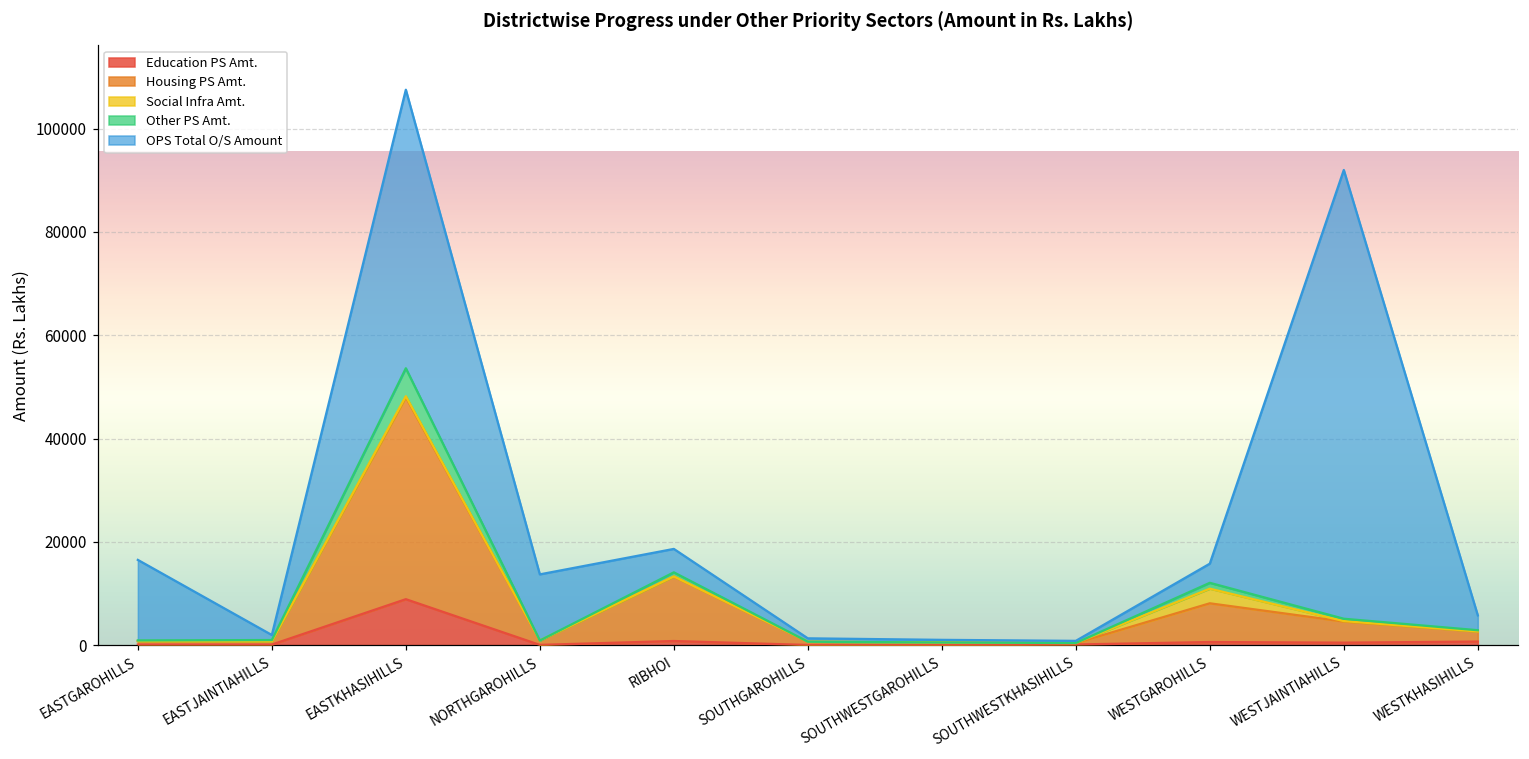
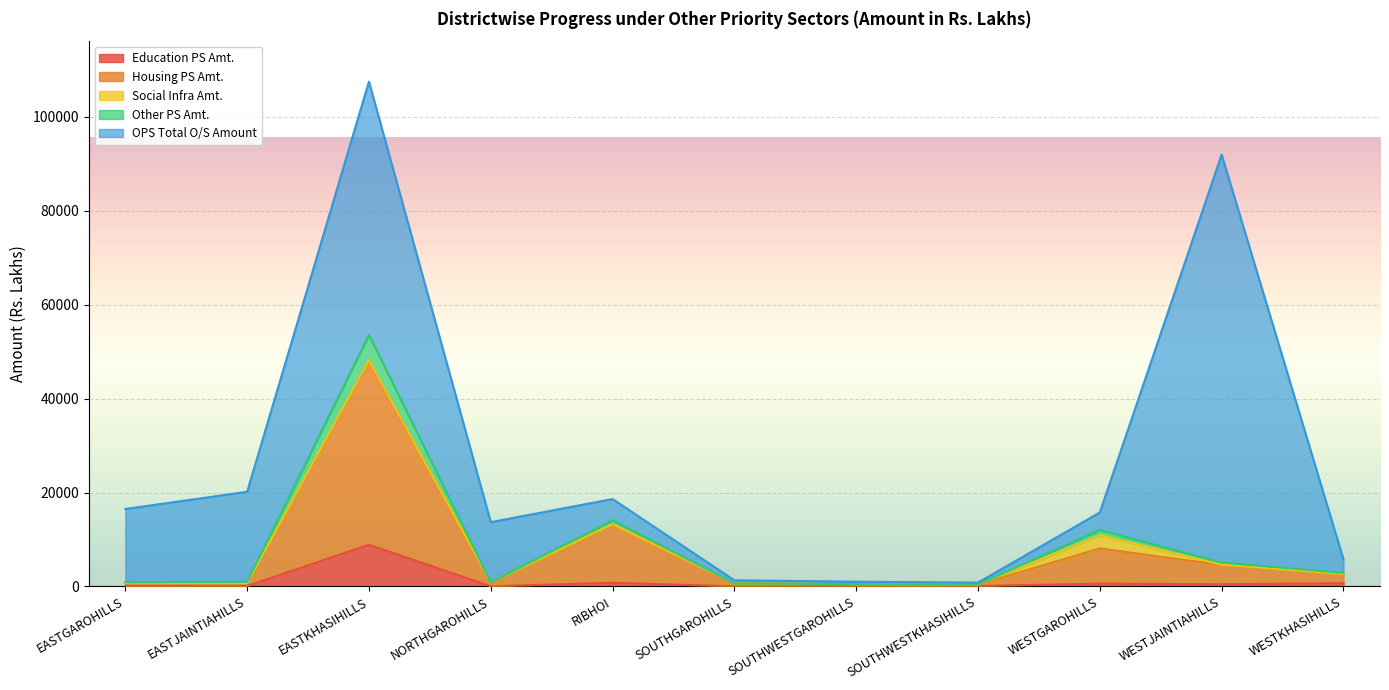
  {
    "Social Infra Amt.": {
      "WESTGAROHILLS": 3000
    },
    "Other PS Amt.": {
      "EASTKHASIHILLS": 5000,
      "RIBHOI": 1000,
      "WESTGAROHILLS": 1000
    },
    "OPS Total O/S Amount": {
      "EASTGAROHILLS": 16000,
-     "EASTJAINTIAHILLS": 1000,
+     "EASTJAINTIAHILLS": 19000,
      "EASTKHASIHILLS": 54000,
      "NORTHGAROHILLS": 13000,
      "RIBHOI": 5000,
      "SOUTHGAROHILLS": 1000,
      "WESTGAROHILLS": 4000,
      "WESTJAINTIAHILLS": 87000,
      "WESTKHASIHILLS": 3000
    }
  }
